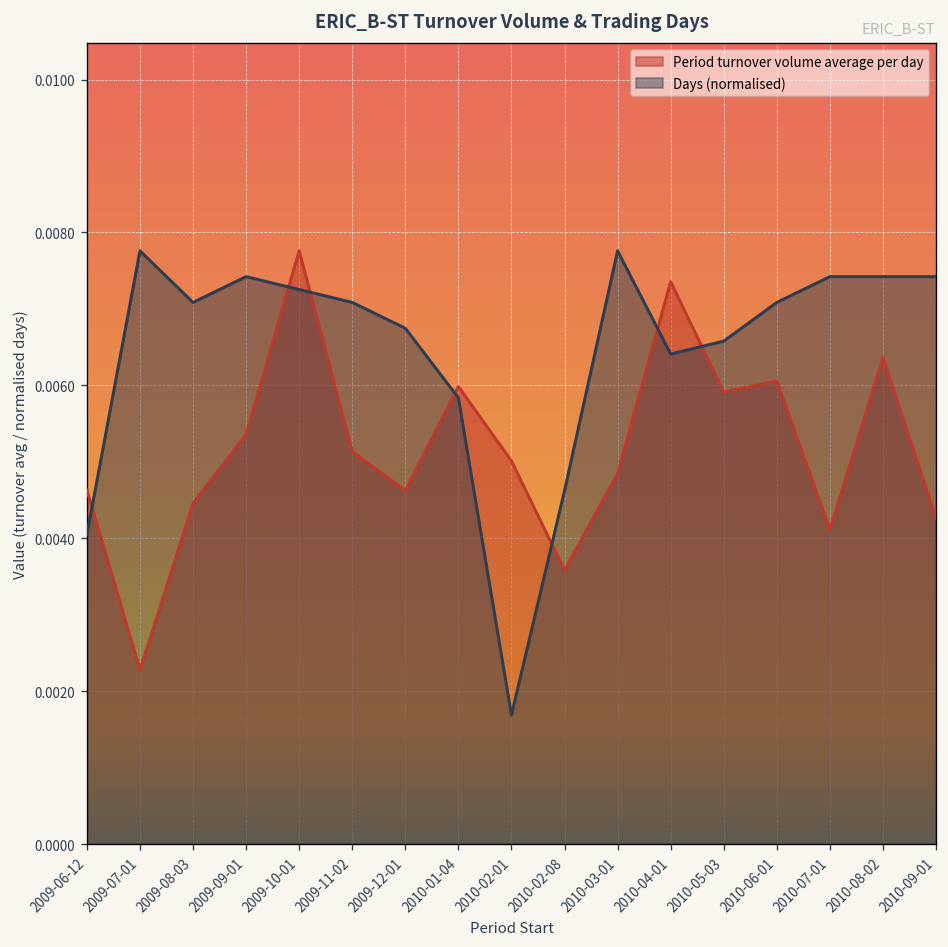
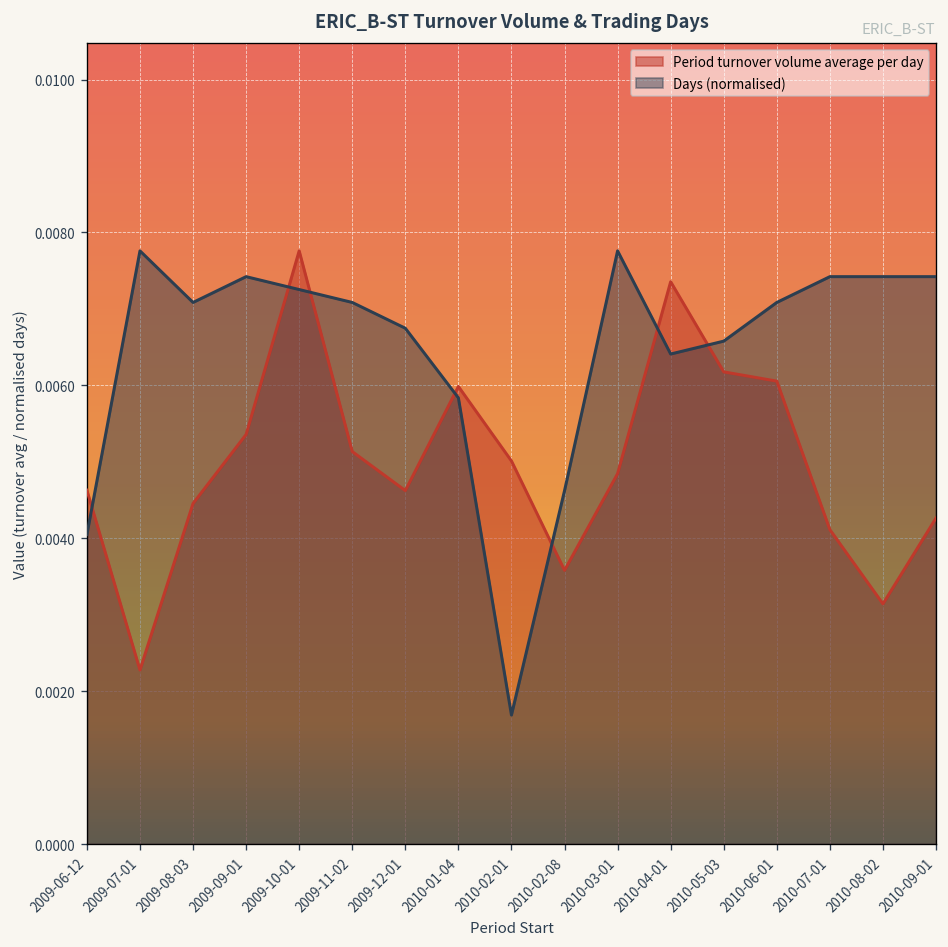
  {
    "Period turnover volume average per day": {
      "2009-06-12": 0.0046,
      "2009-07-01": 0.0023,
      "2009-08-03": 0.0045,
      "2009-09-01": 0.0054,
      "2009-10-01": 0.0078,
      "2009-11-02": 0.0051,
      "2009-12-01": 0.0046,
      "2010-01-04": 0.0060,
      "2010-02-01": 0.0050,
      "2010-02-08": 0.0036,
      "2010-03-01": 0.0048,
      "2010-04-01": 0.0074,
-     "2010-05-03": 0.0059,
+     "2010-05-03": 0.0062,
      "2010-06-01": 0.0061,
      "2010-07-01": 0.0041,
-     "2010-08-02": 0.0064,
+     "2010-08-02": 0.0031,
      "2010-09-01": 0.0043
    },
    "Days (normalised)": {
      "2009-06-12": 0.0040,
      "2009-07-01": 0.0078,
      "2009-08-03": 0.0071,
      "2009-09-01": 0.0074,
      "2009-10-01": 0.0073,
      "2009-11-02": 0.0071,
      "2009-12-01": 0.0067,
      "2010-01-04": 0.0058,
      "2010-02-01": 0.0017,
      "2010-02-08": 0.0046,
      "2010-03-01": 0.0078,
      "2010-04-01": 0.0064,
      "2010-05-03": 0.0066,
      "2010-06-01": 0.0071,
      "2010-07-01": 0.0074,
      "2010-08-02": 0.0074,
      "2010-09-01": 0.0074
    }
  }
